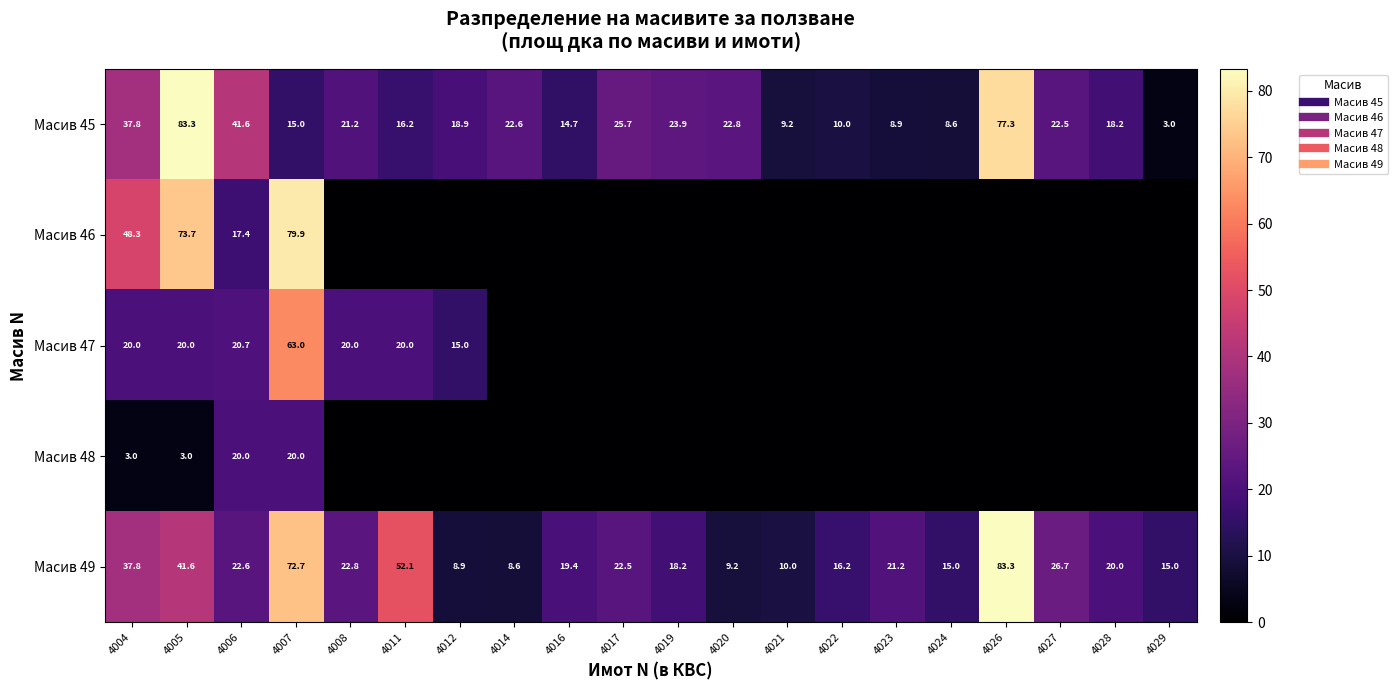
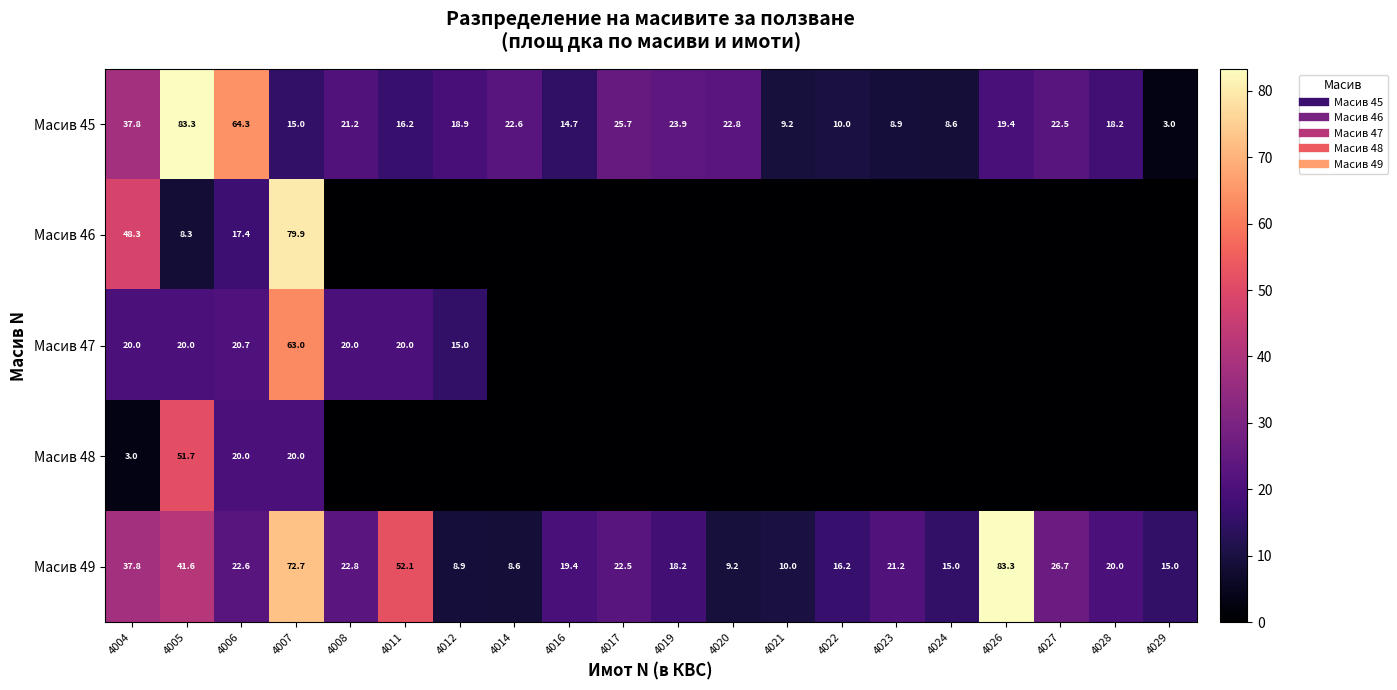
  {
    "Масив 45": {
      "4004": 37.8,
      "4005": 83.3,
-     "4006": 41.6,
+     "4006": 64.3,
      "4007": 15.0,
      "4008": 21.2,
      "4011": 16.2,
      "4012": 18.9,
      "4014": 22.6,
      "4016": 14.7,
      "4017": 25.7,
      "4019": 23.9,
      "4020": 22.8,
      "4021": 9.2,
      "4022": 10.0,
      "4023": 8.9,
      "4024": 8.6,
-     "4026": 77.3,
+     "4026": 19.4,
      "4027": 22.5,
      "4028": 18.2,
      "4029": 3.0
    },
    "Масив 46": {
      "4004": 48.3,
-     "4005": 73.7,
+     "4005": 8.3,
      "4006": 17.4,
      "4007": 79.9
    },
    "Масив 47": {
      "4004": 20.0,
      "4005": 20.0,
      "4006": 20.7,
      "4007": 63.0,
      "4008": 20.0,
      "4011": 20.0,
      "4012": 15.0
    },
    "Масив 48": {
      "4004": 3.0,
-     "4005": 3.0,
+     "4005": 51.7,
      "4006": 20.0,
      "4007": 20.0
    },
    "Масив 49": {
      "4004": 37.8,
      "4005": 41.6,
      "4006": 22.6,
      "4007": 72.7,
      "4008": 22.8,
      "4011": 52.1,
      "4012": 8.9,
      "4014": 8.6,
      "4016": 19.4,
      "4017": 22.5,
      "4019": 18.2,
      "4020": 9.2,
      "4021": 10.0,
      "4022": 16.2,
      "4023": 21.2,
      "4024": 15.0,
      "4026": 83.3,
      "4027": 26.7,
      "4028": 20.0,
      "4029": 15.0
    }
  }
